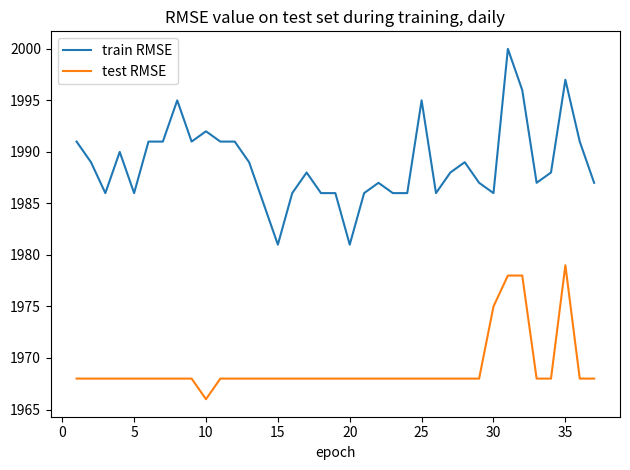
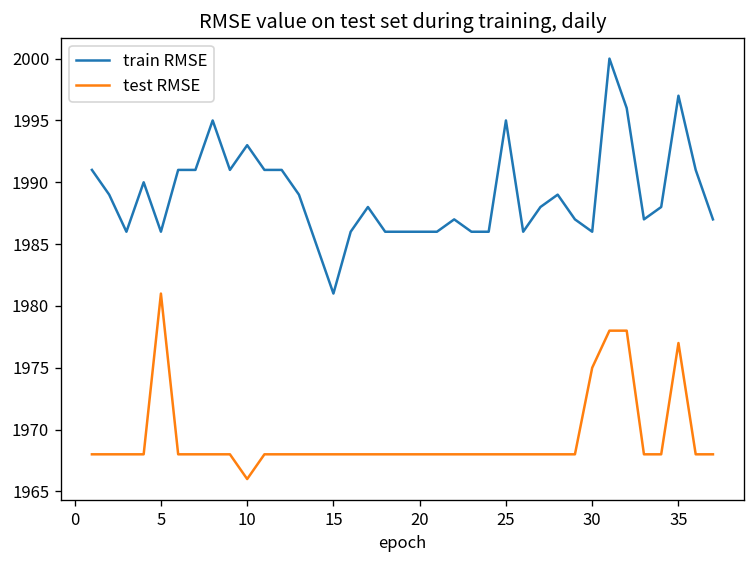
  {
    "train RMSE": {
      "5": 1986,
-     "10": 1992,
+     "10": 1993,
      "15": 1981,
-     "20": 1981,
+     "20": 1986,
      "25": 1995,
      "30": 1986,
      "35": 1997
    },
    "test RMSE": {
-     "5": 1968,
+     "5": 1981,
      "10": 1966,
      "15": 1968,
      "20": 1968,
      "25": 1968,
      "30": 1975,
-     "35": 1979
+     "35": 1977
    }
  }
